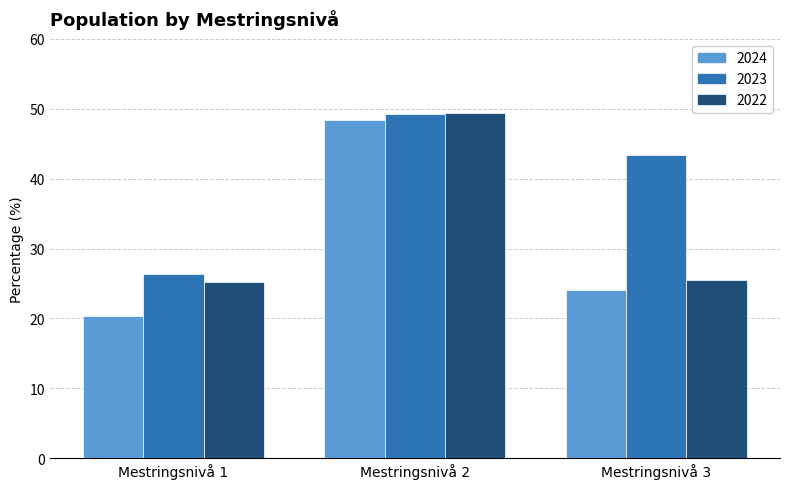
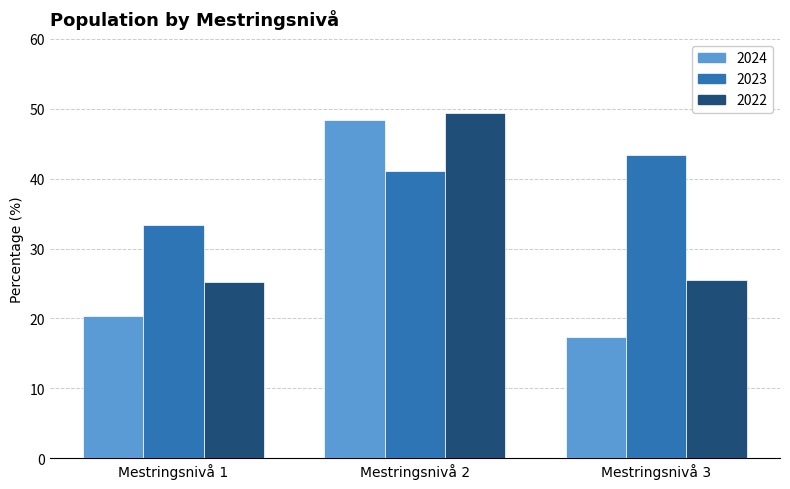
  {
    "2024": {
      "Mestringsnivå 1": 20,
      "Mestringsnivå 2": 48,
-     "Mestringsnivå 3": 24
+     "Mestringsnivå 3": 17
    },
    "2023": {
-     "Mestringsnivå 1": 26,
-     "Mestringsnivå 2": 49,
+     "Mestringsnivå 1": 33,
+     "Mestringsnivå 2": 41,
      "Mestringsnivå 3": 43
    },
    "2022": {
      "Mestringsnivå 1": 25,
      "Mestringsnivå 2": 49,
      "Mestringsnivå 3": 26
    }
  }
